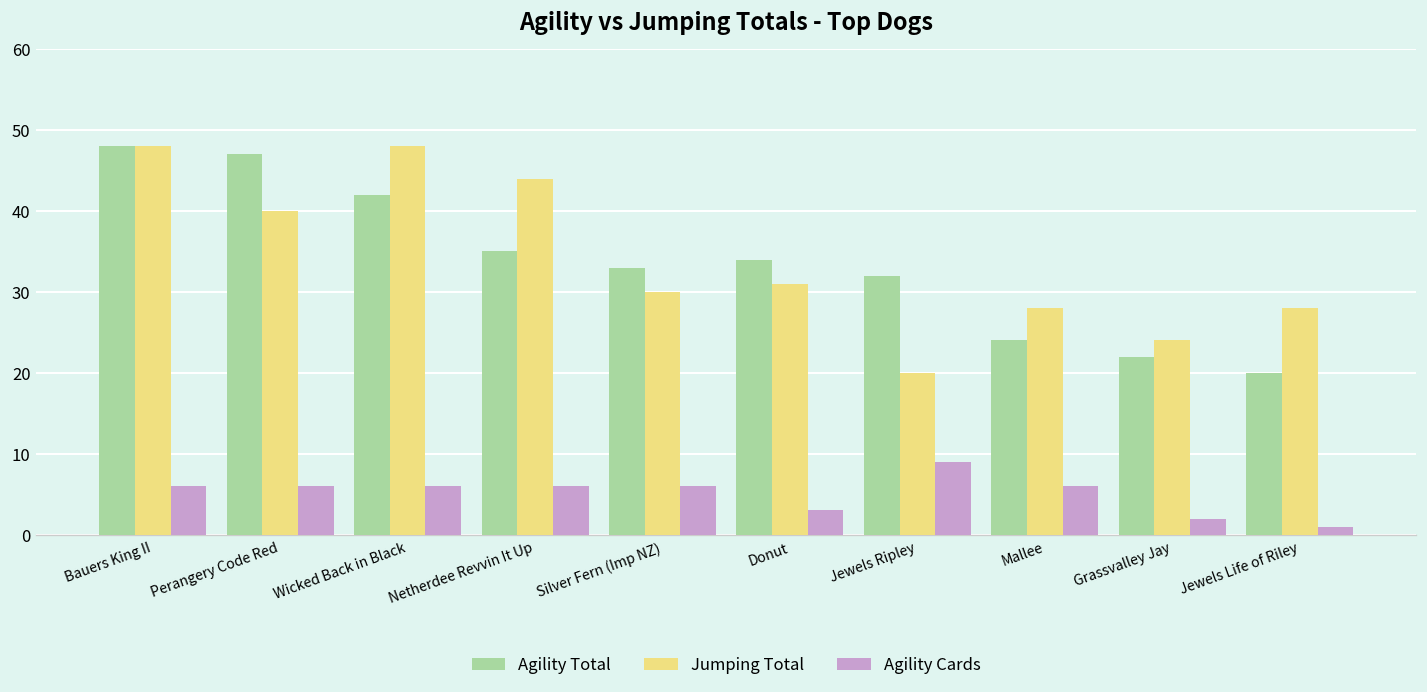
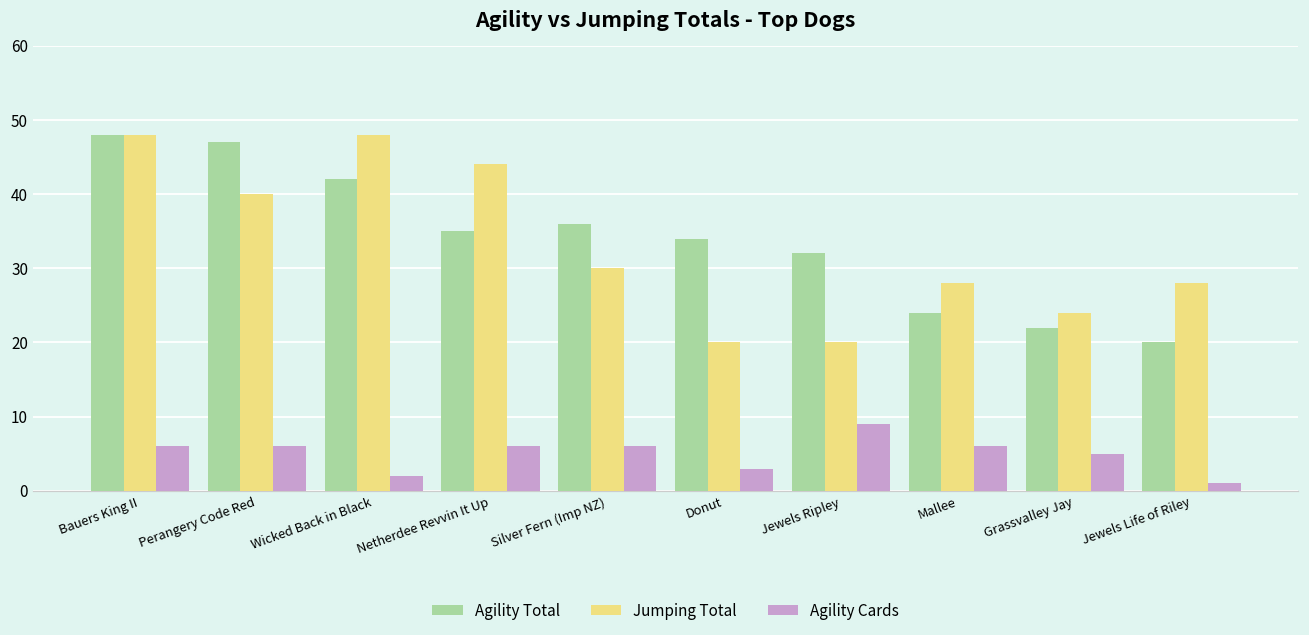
  {
    "Agility Total": {
      "Bauers King II": 48,
      "Perangery Code Red": 47,
      "Wicked Back in Black": 42,
      "Netherdee Revvin It Up": 35,
-     "Silver Fern (Imp NZ)": 33,
+     "Silver Fern (Imp NZ)": 36,
      "Donut": 34,
      "Jewels Ripley": 32,
      "Mallee": 24,
      "Grassvalley Jay": 22,
      "Jewels Life of Riley": 20
    },
    "Jumping Total": {
      "Bauers King II": 48,
      "Perangery Code Red": 40,
      "Wicked Back in Black": 48,
      "Netherdee Revvin It Up": 44,
      "Silver Fern (Imp NZ)": 30,
-     "Donut": 31,
+     "Donut": 20,
      "Jewels Ripley": 20,
      "Mallee": 28,
      "Grassvalley Jay": 24,
      "Jewels Life of Riley": 28
    },
    "Agility Cards": {
      "Bauers King II": 6,
      "Perangery Code Red": 6,
-     "Wicked Back in Black": 6,
+     "Wicked Back in Black": 2,
      "Netherdee Revvin It Up": 6,
      "Silver Fern (Imp NZ)": 6,
      "Donut": 3,
      "Jewels Ripley": 9,
      "Mallee": 6,
-     "Grassvalley Jay": 2,
+     "Grassvalley Jay": 5,
      "Jewels Life of Riley": 1
    }
  }
